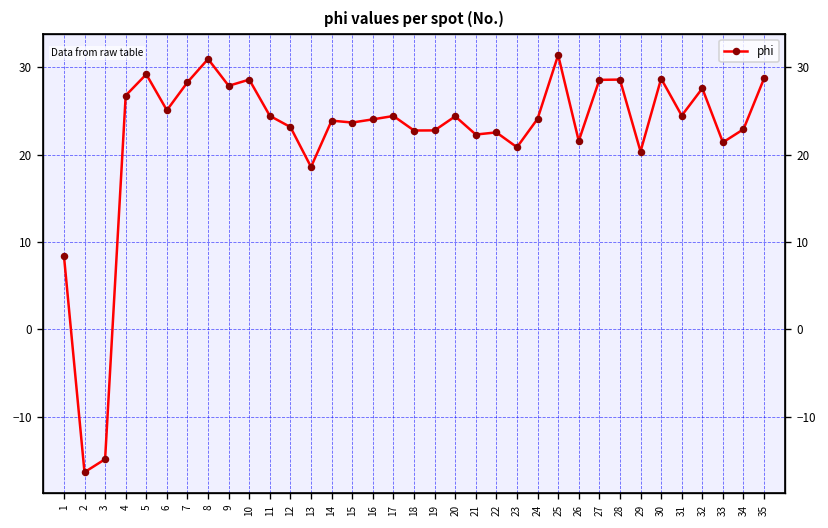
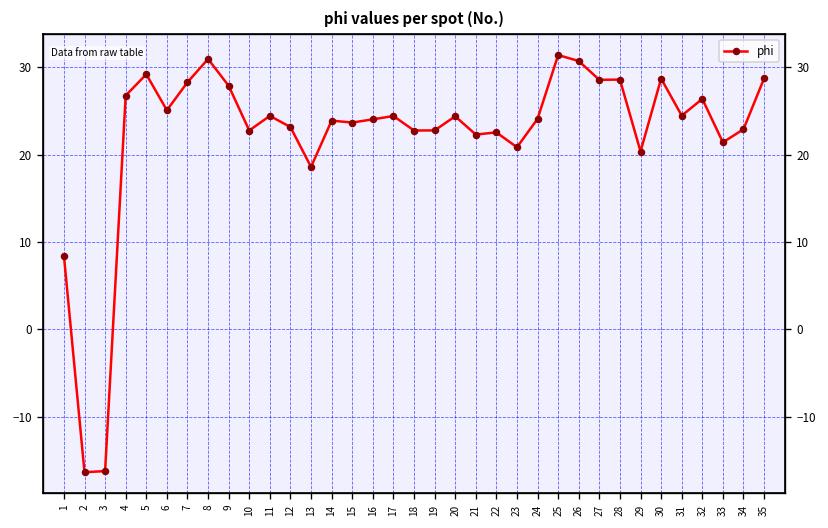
  {
    "1": 8,
    "2": -16,
-   "3": -15,
+   "3": -16,
    "4": 27,
    "5": 29,
    "6": 25,
    "7": 28,
    "8": 31,
    "9": 28,
-   "10": 29,
+   "10": 23,
    "11": 24,
    "12": 23,
    "13": 19,
    "14": 24,
    "15": 24,
    "16": 24,
    "17": 24,
    "18": 23,
    "19": 23,
    "20": 24,
    "21": 22,
    "22": 23,
    "23": 21,
    "24": 24,
    "25": 31,
-   "26": 22,
+   "26": 31,
    "27": 29,
    "28": 29,
    "29": 20,
    "30": 29,
    "31": 24,
-   "32": 28,
+   "32": 26,
    "33": 21,
    "34": 23,
    "35": 29
  }
